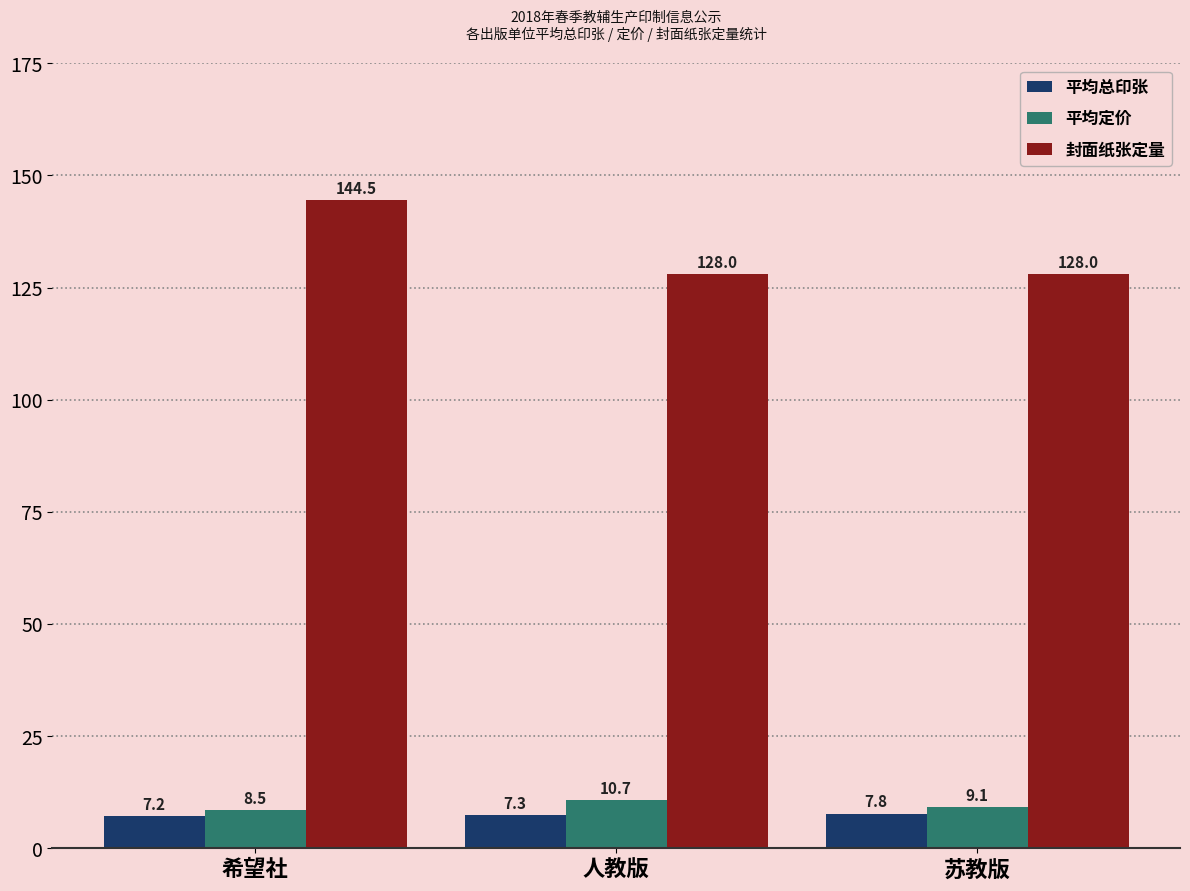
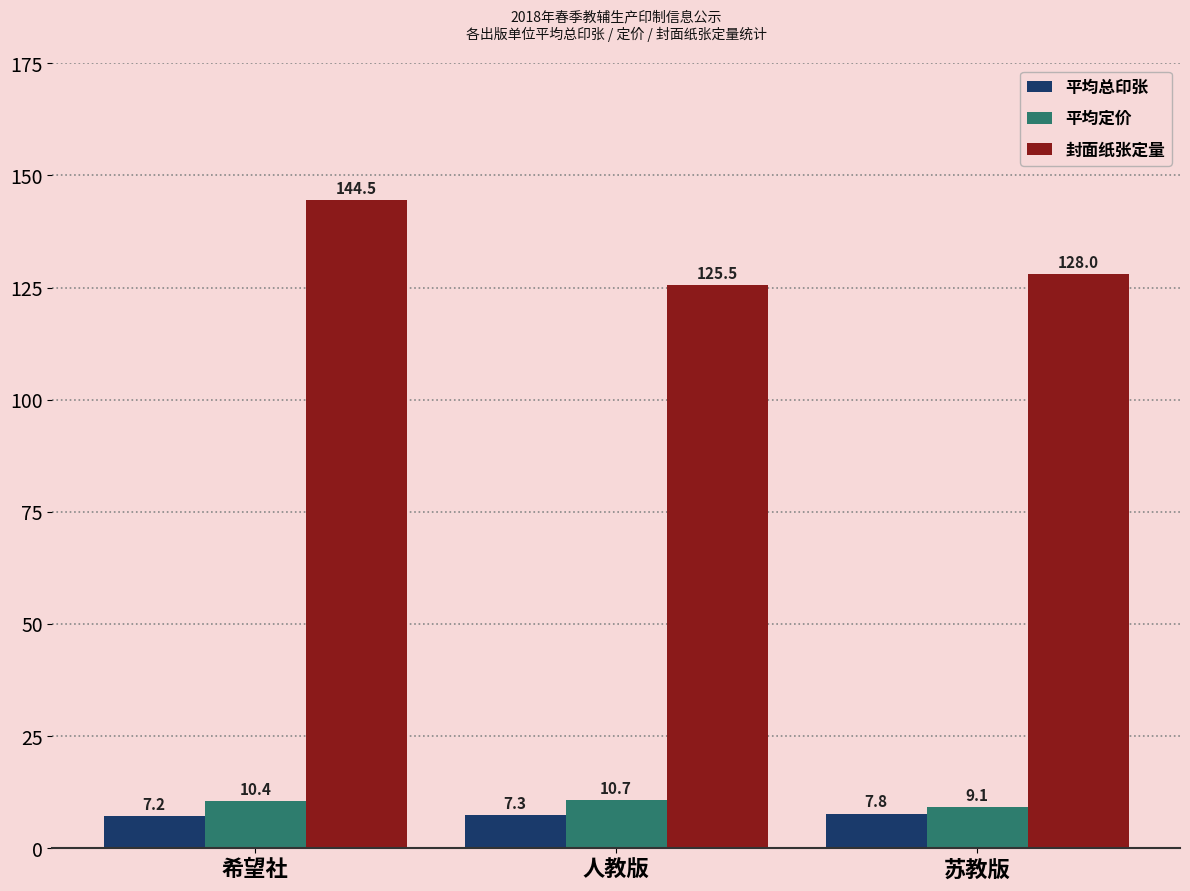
  {
    "平均总印张": {
      "希望社": 7.2,
      "人教版": 7.3,
      "苏教版": 7.8
    },
    "平均定价": {
-     "希望社": 8.5,
+     "希望社": 10.4,
      "人教版": 10.7,
      "苏教版": 9.1
    },
    "封面纸张定量": {
      "希望社": 144.5,
-     "人教版": 128.0,
+     "人教版": 125.5,
      "苏教版": 128.0
    }
  }
